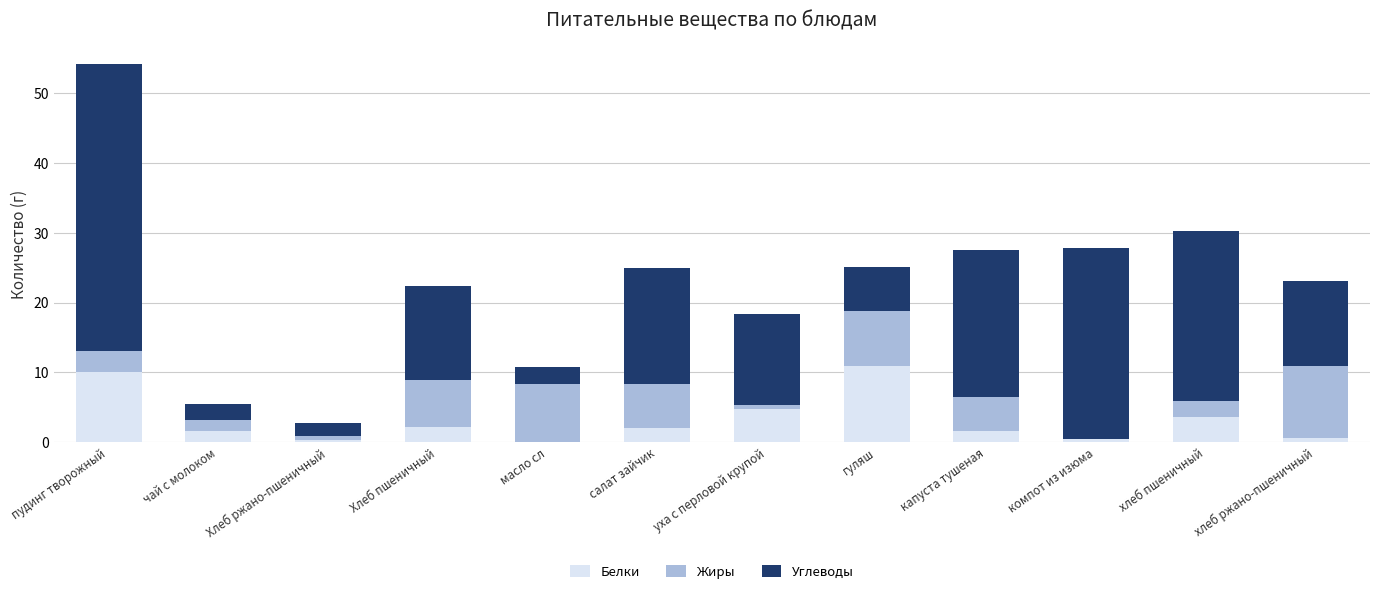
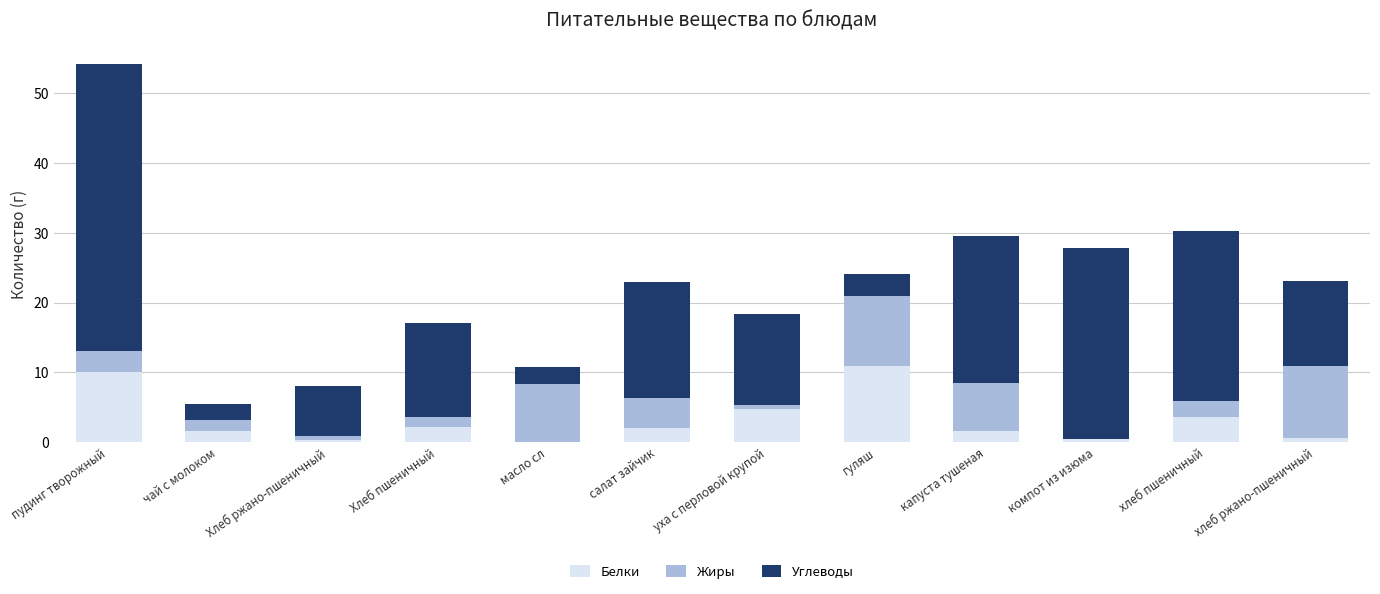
  {
    "Белки": {
      "пудинг творожный": 10,
      "чай с молоком": 2,
      "Хлеб ржано-пшеничный": 0,
      "Хлеб пшеничный": 2,
      "салат зайчик": 2,
      "уха с перловой крупой": 5,
      "гуляш": 11,
      "капуста тушеная": 2,
      "компот из изюма": 0,
      "хлеб пшеничный": 4,
      "хлеб ржано-пшеничный": 1
    },
    "Жиры": {
      "пудинг творожный": 3,
      "чай с молоком": 2,
      "Хлеб ржано-пшеничный": 1,
-     "Хлеб пшеничный": 7,
+     "Хлеб пшеничный": 1,
      "масло сл": 8,
-     "салат зайчик": 6,
+     "салат зайчик": 4,
      "уха с перловой крупой": 1,
-     "гуляш": 8,
-     "капуста тушеная": 5,
+     "гуляш": 10,
+     "капуста тушеная": 7,
      "компот из изюма": 0,
      "хлеб пшеничный": 2,
      "хлеб ржано-пшеничный": 10
    },
    "Углеводы": {
      "пудинг творожный": 41,
      "чай с молоком": 2,
-     "Хлеб ржано-пшеничный": 2,
+     "Хлеб ржано-пшеничный": 7,
      "Хлеб пшеничный": 13,
      "масло сл": 2,
      "салат зайчик": 17,
      "уха с перловой крупой": 13,
-     "гуляш": 6,
+     "гуляш": 3,
      "капуста тушеная": 21,
      "компот из изюма": 27,
      "хлеб пшеничный": 24,
      "хлеб ржано-пшеничный": 12
    }
  }
